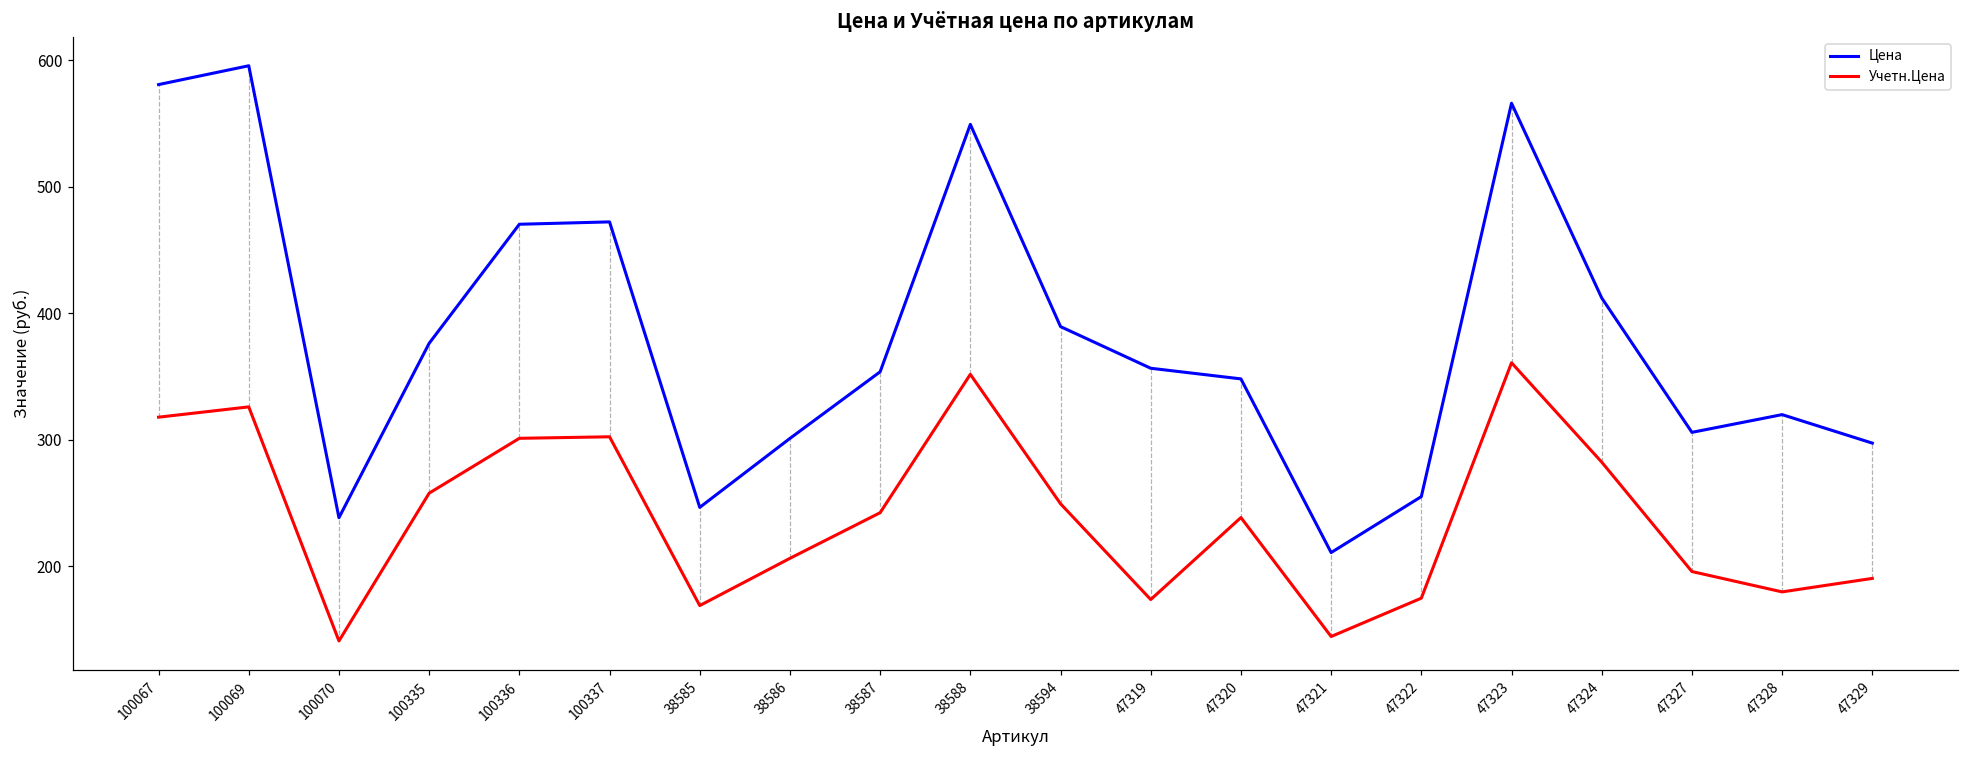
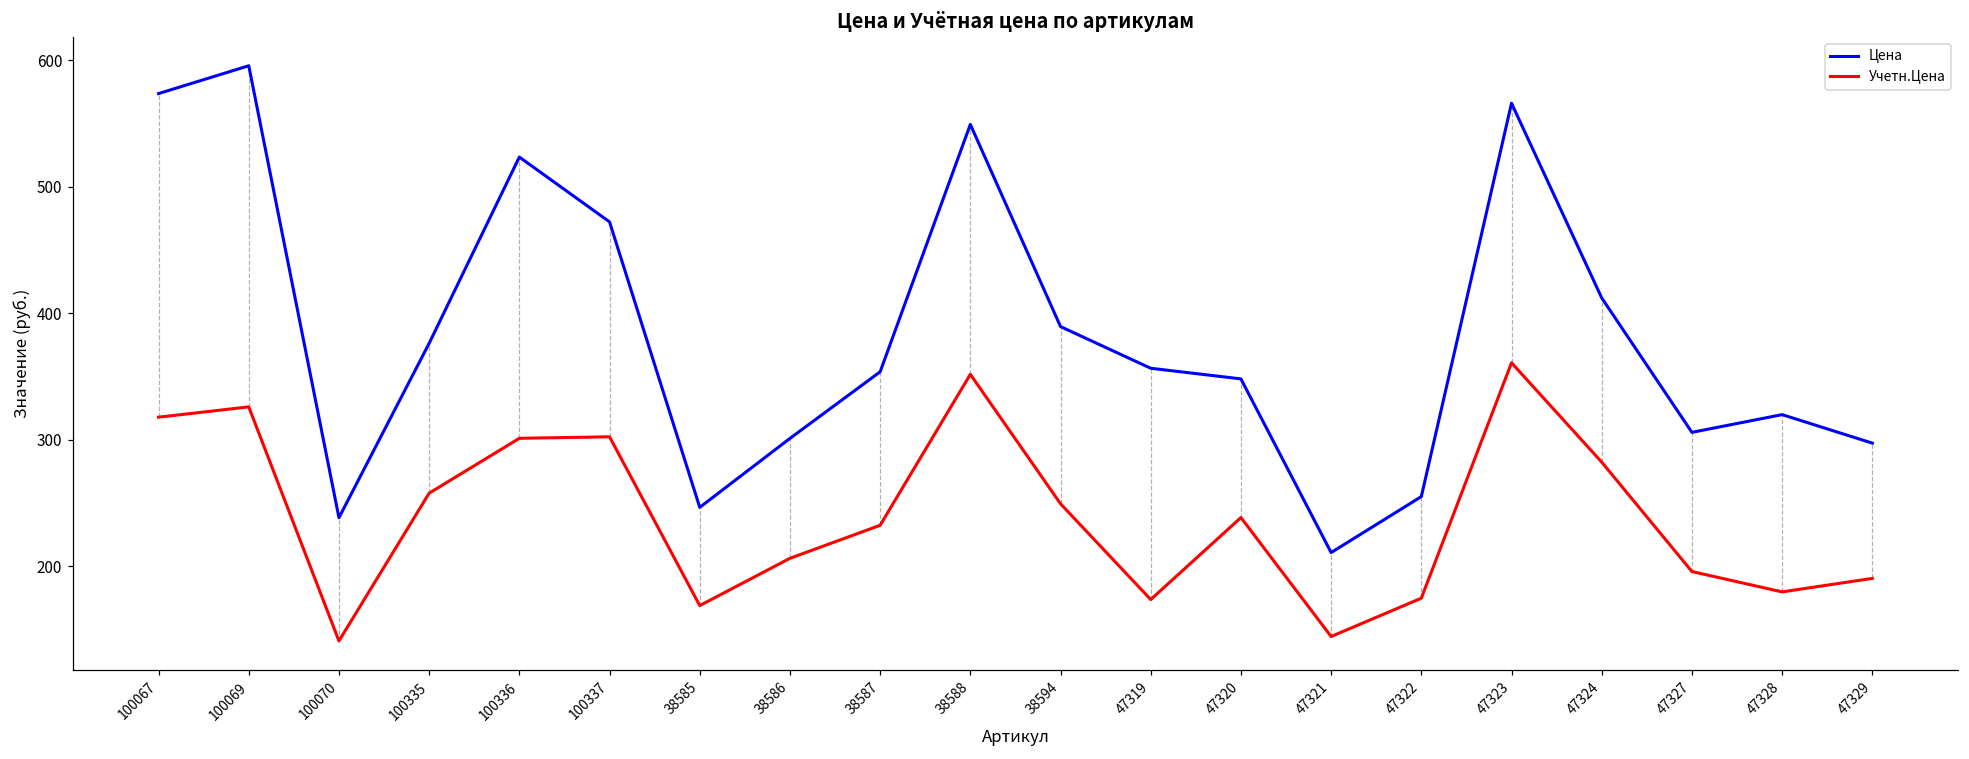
  {
    "Цена": {
-     "100067": 581,
-     "100336": 470
+     "100067": 574,
+     "100336": 523
    },
    "Учетн.Цена": {
-     "38587": 242
+     "38587": 232
    }
  }
